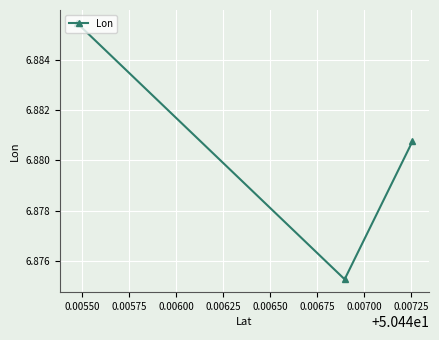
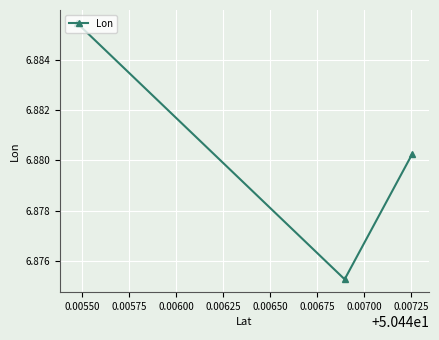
  {
-   "0.00725": 6.8808
+   "0.00725": 6.8803
  }
